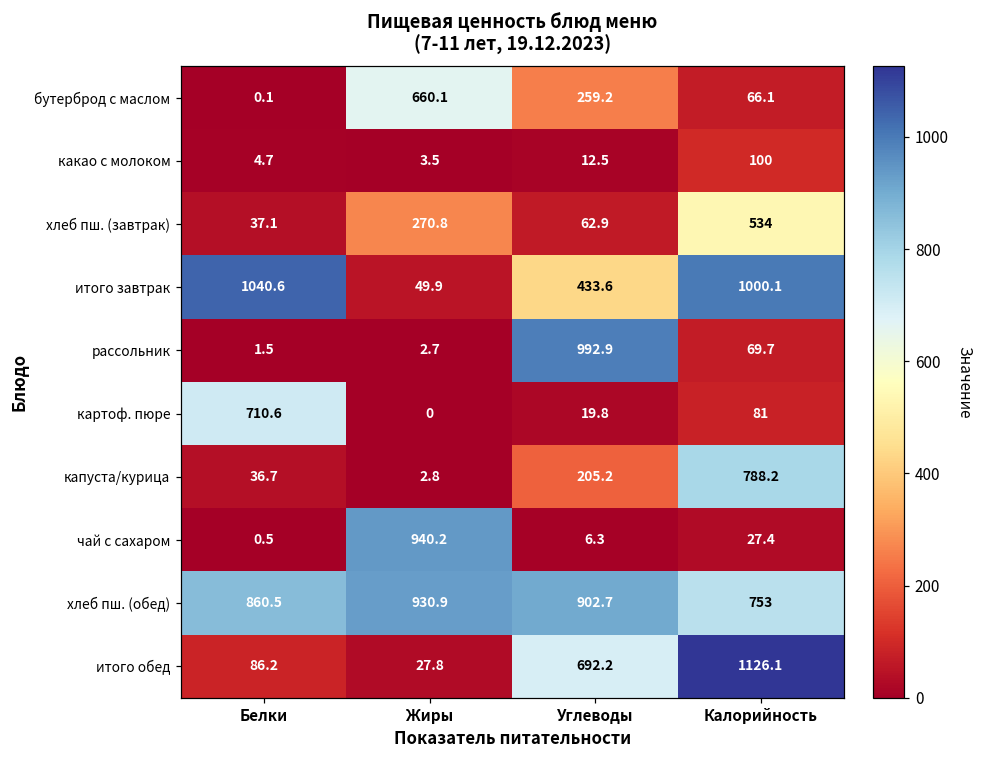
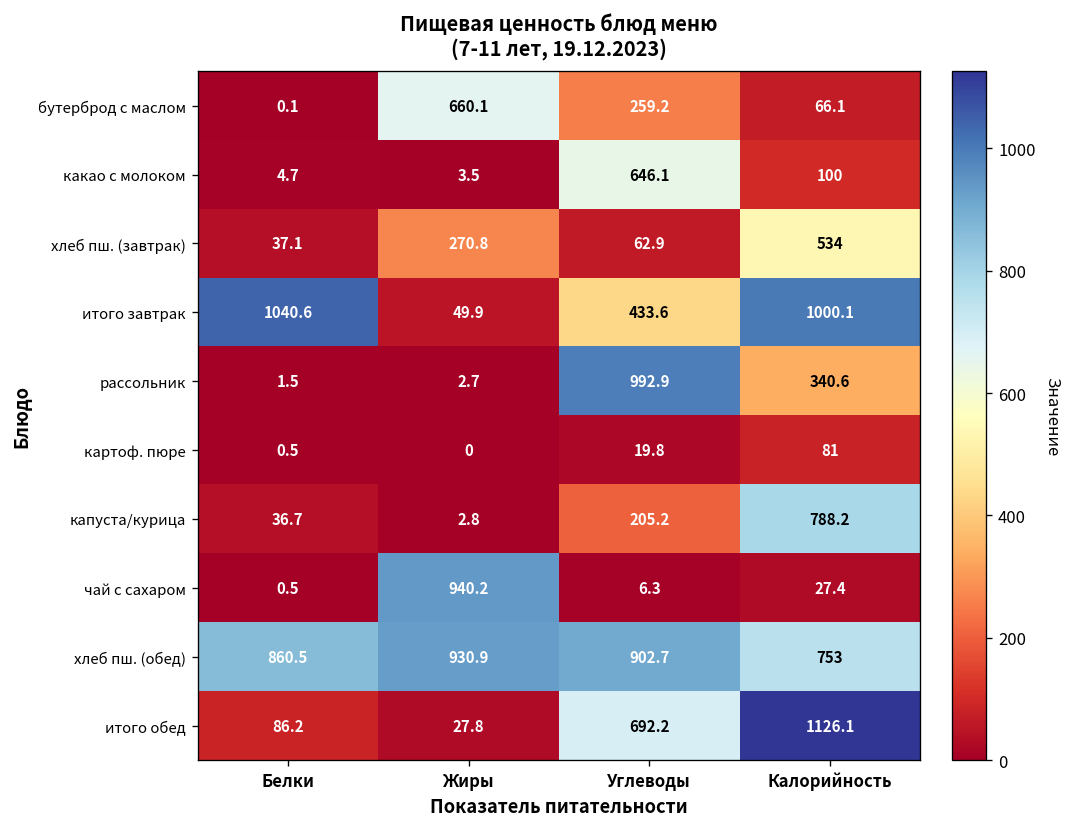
  {
    "бутерброд с маслом": {
      "Белки": 0.1,
      "Жиры": 660.1,
      "Углеводы": 259.2,
      "Калорийность": 66.1
    },
    "какао с молоком": {
      "Белки": 4.7,
      "Жиры": 3.5,
-     "Углеводы": 12.5,
+     "Углеводы": 646.1,
      "Калорийность": 100
    },
    "хлеб пш. (завтрак)": {
      "Белки": 37.1,
      "Жиры": 270.8,
      "Углеводы": 62.9,
      "Калорийность": 534
    },
    "итого завтрак": {
      "Белки": 1040.6,
      "Жиры": 49.9,
      "Углеводы": 433.6,
      "Калорийность": 1000.1
    },
    "рассольник": {
      "Белки": 1.5,
      "Жиры": 2.7,
      "Углеводы": 992.9,
-     "Калорийность": 69.7
+     "Калорийность": 340.6
    },
    "картоф. пюре": {
-     "Белки": 710.6,
+     "Белки": 0.5,
      "Жиры": 0,
      "Углеводы": 19.8,
      "Калорийность": 81
    },
    "капуста/курица": {
      "Белки": 36.7,
      "Жиры": 2.8,
      "Углеводы": 205.2,
      "Калорийность": 788.2
    },
    "чай с сахаром": {
      "Белки": 0.5,
      "Жиры": 940.2,
      "Углеводы": 6.3,
      "Калорийность": 27.4
    },
    "хлеб пш. (обед)": {
      "Белки": 860.5,
      "Жиры": 930.9,
      "Углеводы": 902.7,
      "Калорийность": 753
    },
    "итого обед": {
      "Белки": 86.2,
      "Жиры": 27.8,
      "Углеводы": 692.2,
      "Калорийность": 1126.1
    }
  }
